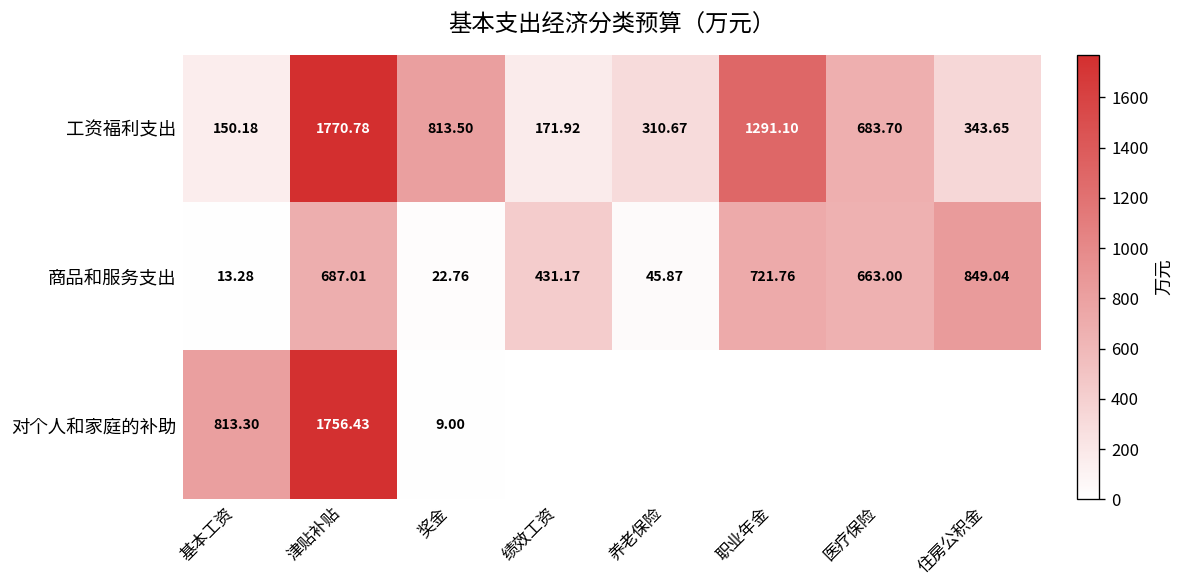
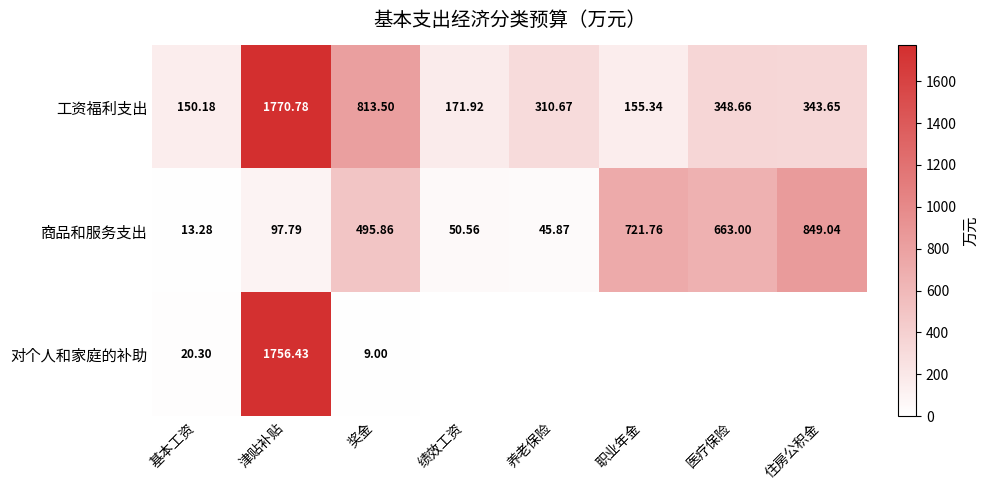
  {
    "工资福利支出": {
      "基本工资": 150.18,
      "津贴补贴": 1770.78,
      "奖金": 813.50,
      "绩效工资": 171.92,
      "养老保险": 310.67,
-     "职业年金": 1291.10,
-     "医疗保险": 683.70,
+     "职业年金": 155.34,
+     "医疗保险": 348.66,
      "住房公积金": 343.65
    },
    "商品和服务支出": {
      "基本工资": 13.28,
-     "津贴补贴": 687.01,
-     "奖金": 22.76,
-     "绩效工资": 431.17,
+     "津贴补贴": 97.79,
+     "奖金": 495.86,
+     "绩效工资": 50.56,
      "养老保险": 45.87,
      "职业年金": 721.76,
      "医疗保险": 663.00,
      "住房公积金": 849.04
    },
    "对个人和家庭的补助": {
-     "基本工资": 813.30,
+     "基本工资": 20.30,
      "津贴补贴": 1756.43,
      "奖金": 9.00
    }
  }
